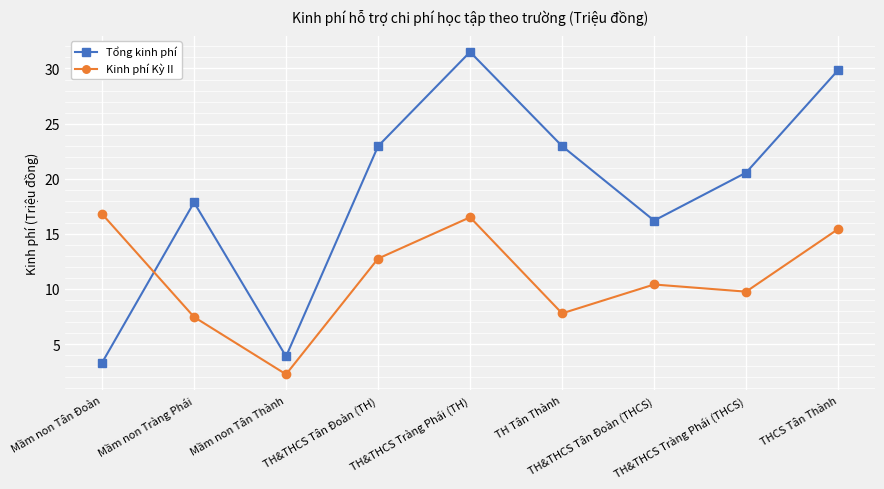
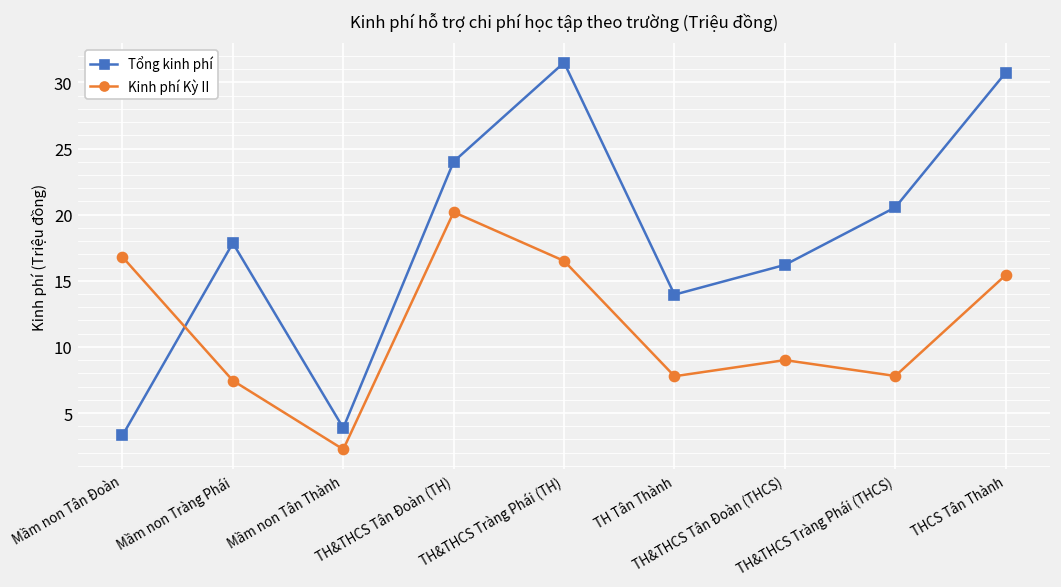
  {
    "Tổng kinh phí": {
      "Mầm non Tân Đoàn": 3.3,
      "Mầm non Tràng Phái": 17.9,
      "Mầm non Tân Thành": 3.9,
-     "TH&THCS Tân Đoàn (TH)": 23.0,
+     "TH&THCS Tân Đoàn (TH)": 24.0,
      "TH&THCS Tràng Phái (TH)": 31.5,
-     "TH Tân Thành": 23.0,
+     "TH Tân Thành": 14.0,
      "TH&THCS Tân Đoàn (THCS)": 16.2,
      "TH&THCS Tràng Phái (THCS)": 20.6,
-     "THCS Tân Thành": 29.9
+     "THCS Tân Thành": 30.7
    },
    "Kinh phí Kỳ II": {
      "Mầm non Tân Đoàn": 16.8,
      "Mầm non Tràng Phái": 7.5,
      "Mầm non Tân Thành": 2.3,
-     "TH&THCS Tân Đoàn (TH)": 12.8,
+     "TH&THCS Tân Đoàn (TH)": 20.2,
      "TH&THCS Tràng Phái (TH)": 16.5,
      "TH Tân Thành": 7.8,
-     "TH&THCS Tân Đoàn (THCS)": 10.4,
-     "TH&THCS Tràng Phái (THCS)": 9.8,
+     "TH&THCS Tân Đoàn (THCS)": 9.0,
+     "TH&THCS Tràng Phái (THCS)": 7.8,
      "THCS Tân Thành": 15.4
    }
  }
